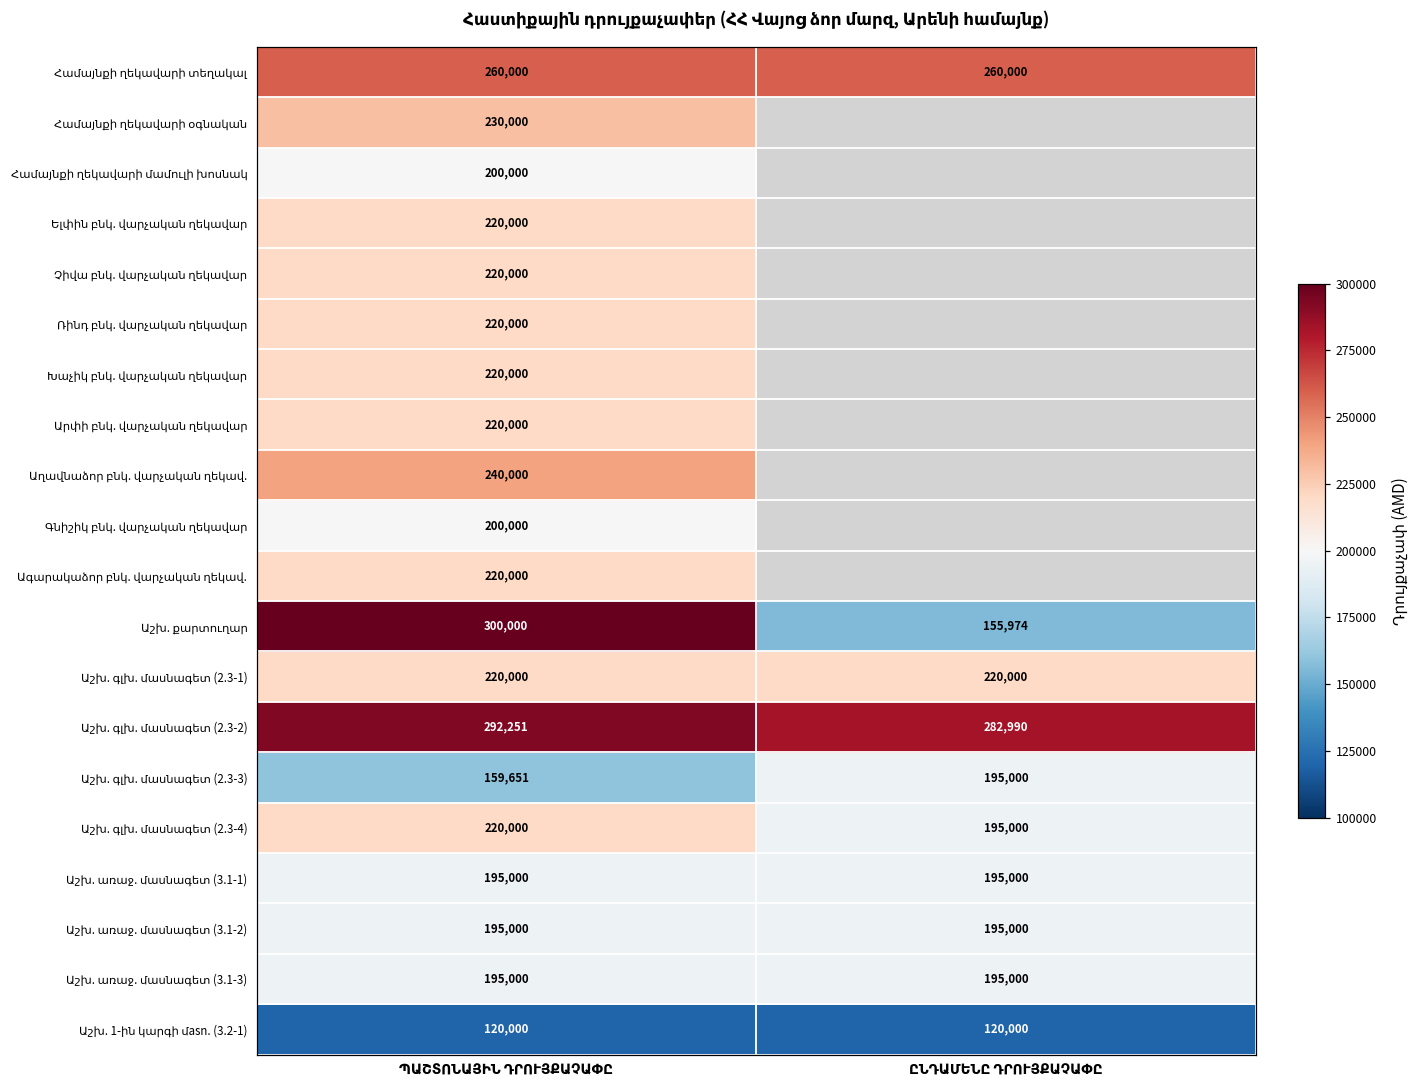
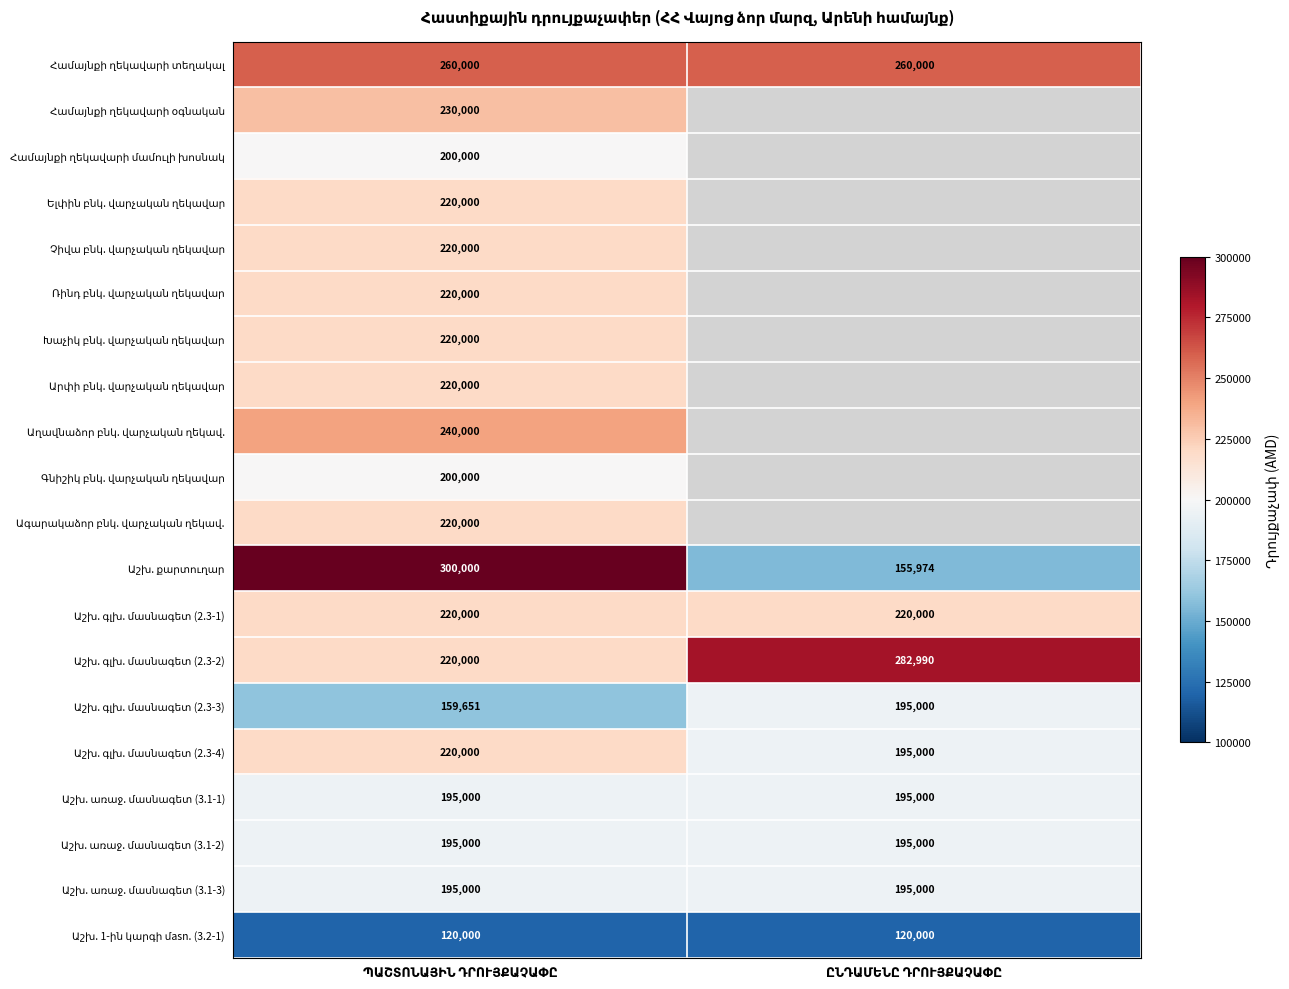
  {
    "Համայնքի ղեկավարի տեղակալ": {
      "ՊԱՇՏՈՆԱՅԻՆ ԴՐՈՒՅՔԱՉԱՓԸ": "260,000",
      "ԸՆԴԱՄԵՆԸ ԴՐՈՒՅՔԱՉԱՓԸ": "260,000"
    },
    "Համայնքի ղեկավարի օգնական": {
      "ՊԱՇՏՈՆԱՅԻՆ ԴՐՈՒՅՔԱՉԱՓԸ": "230,000"
    },
    "Համայնքի ղեկավարի մամուլի խոսնակ": {
      "ՊԱՇՏՈՆԱՅԻՆ ԴՐՈՒՅՔԱՉԱՓԸ": "200,000"
    },
    "Ելփին բնկ. վարչական ղեկավար": {
      "ՊԱՇՏՈՆԱՅԻՆ ԴՐՈՒՅՔԱՉԱՓԸ": "220,000"
    },
    "Չիվա բնկ. վարչական ղեկավար": {
      "ՊԱՇՏՈՆԱՅԻՆ ԴՐՈՒՅՔԱՉԱՓԸ": "220,000"
    },
    "Ռինդ բնկ. վարչական ղեկավար": {
      "ՊԱՇՏՈՆԱՅԻՆ ԴՐՈՒՅՔԱՉԱՓԸ": "220,000"
    },
    "Խաչիկ բնկ. վարչական ղեկավար": {
      "ՊԱՇՏՈՆԱՅԻՆ ԴՐՈՒՅՔԱՉԱՓԸ": "220,000"
    },
    "Արփի բնկ. վարչական ղեկավար": {
      "ՊԱՇՏՈՆԱՅԻՆ ԴՐՈՒՅՔԱՉԱՓԸ": "220,000"
    },
    "Աղավնաձոր բնկ. վարչական ղեկավ.": {
      "ՊԱՇՏՈՆԱՅԻՆ ԴՐՈՒՅՔԱՉԱՓԸ": "240,000"
    },
    "Գնիշիկ բնկ. վարչական ղեկավար": {
      "ՊԱՇՏՈՆԱՅԻՆ ԴՐՈՒՅՔԱՉԱՓԸ": "200,000"
    },
    "Ագարակաձոր բնկ. վարչական ղեկավ.": {
      "ՊԱՇՏՈՆԱՅԻՆ ԴՐՈՒՅՔԱՉԱՓԸ": "220,000"
    },
    "Աշխ. քարտուղար": {
      "ՊԱՇՏՈՆԱՅԻՆ ԴՐՈՒՅՔԱՉԱՓԸ": "300,000",
      "ԸՆԴԱՄԵՆԸ ԴՐՈՒՅՔԱՉԱՓԸ": "155,974"
    },
    "Աշխ. գլխ. մասնագետ (2.3-1)": {
      "ՊԱՇՏՈՆԱՅԻՆ ԴՐՈՒՅՔԱՉԱՓԸ": "220,000",
      "ԸՆԴԱՄԵՆԸ ԴՐՈՒՅՔԱՉԱՓԸ": "220,000"
    },
    "Աշխ. գլխ. մասնագետ (2.3-2)": {
-     "ՊԱՇՏՈՆԱՅԻՆ ԴՐՈՒՅՔԱՉԱՓԸ": "292,251",
+     "ՊԱՇՏՈՆԱՅԻՆ ԴՐՈՒՅՔԱՉԱՓԸ": "220,000",
      "ԸՆԴԱՄԵՆԸ ԴՐՈՒՅՔԱՉԱՓԸ": "282,990"
    },
    "Աշխ. գլխ. մասնագետ (2.3-3)": {
      "ՊԱՇՏՈՆԱՅԻՆ ԴՐՈՒՅՔԱՉԱՓԸ": "159,651",
      "ԸՆԴԱՄԵՆԸ ԴՐՈՒՅՔԱՉԱՓԸ": "195,000"
    },
    "Աշխ. գլխ. մասնագետ (2.3-4)": {
      "ՊԱՇՏՈՆԱՅԻՆ ԴՐՈՒՅՔԱՉԱՓԸ": "220,000",
      "ԸՆԴԱՄԵՆԸ ԴՐՈՒՅՔԱՉԱՓԸ": "195,000"
    },
    "Աշխ. առաջ. մասնագետ (3.1-1)": {
      "ՊԱՇՏՈՆԱՅԻՆ ԴՐՈՒՅՔԱՉԱՓԸ": "195,000",
      "ԸՆԴԱՄԵՆԸ ԴՐՈՒՅՔԱՉԱՓԸ": "195,000"
    },
    "Աշխ. առաջ. մասնագետ (3.1-2)": {
      "ՊԱՇՏՈՆԱՅԻՆ ԴՐՈՒՅՔԱՉԱՓԸ": "195,000",
      "ԸՆԴԱՄԵՆԸ ԴՐՈՒՅՔԱՉԱՓԸ": "195,000"
    },
    "Աշխ. առաջ. մասնագետ (3.1-3)": {
      "ՊԱՇՏՈՆԱՅԻՆ ԴՐՈՒՅՔԱՉԱՓԸ": "195,000",
      "ԸՆԴԱՄԵՆԸ ԴՐՈՒՅՔԱՉԱՓԸ": "195,000"
    },
    "Աշխ. 1-ին կարգի մasn. (3.2-1)": {
      "ՊԱՇՏՈՆԱՅԻՆ ԴՐՈՒՅՔԱՉԱՓԸ": "120,000",
      "ԸՆԴԱՄԵՆԸ ԴՐՈՒՅՔԱՉԱՓԸ": "120,000"
    }
  }
